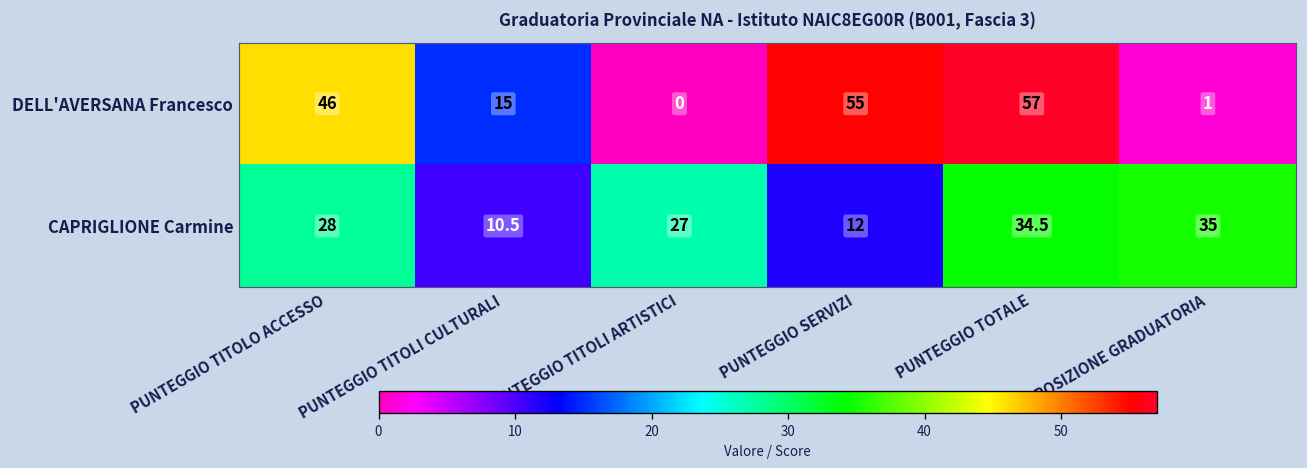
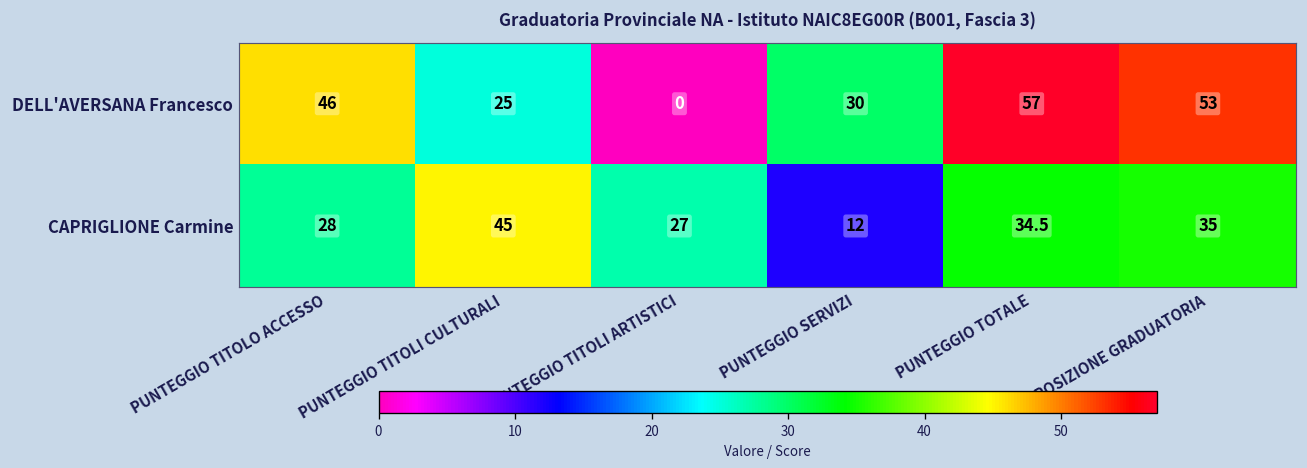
  {
    "DELL'AVERSANA Francesco": {
-     "PUNTEGGIO TITOLI CULTURALI": 15,
-     "PUNTEGGIO SERVIZI": 55,
-     "POSIZIONE GRADUATORIA": 1
+     "PUNTEGGIO TITOLI CULTURALI": 25,
+     "PUNTEGGIO SERVIZI": 30,
+     "POSIZIONE GRADUATORIA": 53
    },
    "CAPRIGLIONE Carmine": {
-     "PUNTEGGIO TITOLI CULTURALI": 10.5
+     "PUNTEGGIO TITOLI CULTURALI": 45
    }
  }
